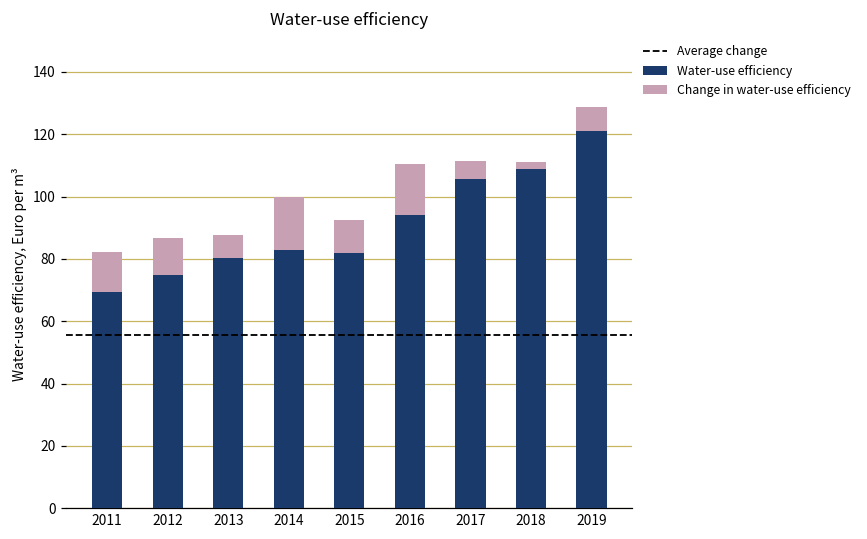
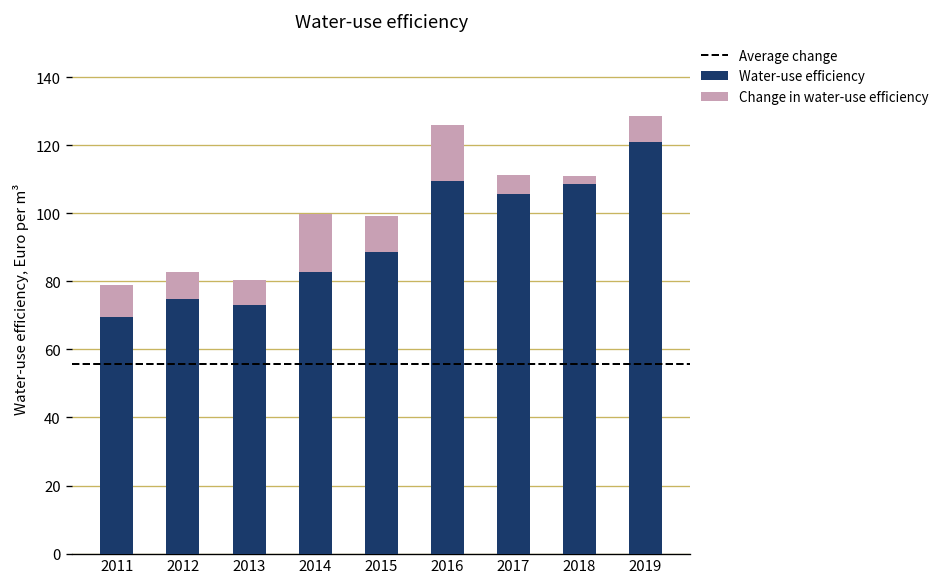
  {
    "Water-use efficiency": {
      "2011": 69,
      "2012": 75,
-     "2013": 80,
+     "2013": 73,
      "2014": 83,
-     "2015": 82,
-     "2016": 94,
+     "2015": 89,
+     "2016": 109,
      "2017": 106,
      "2018": 109,
      "2019": 121
    },
    "Change in water-use efficiency": {
-     "2011": 13,
-     "2012": 12,
+     "2011": 10,
+     "2012": 8,
      "2013": 7,
      "2014": 17,
      "2015": 11,
      "2016": 17,
      "2017": 6,
      "2018": 2,
      "2019": 8
    }
  }
